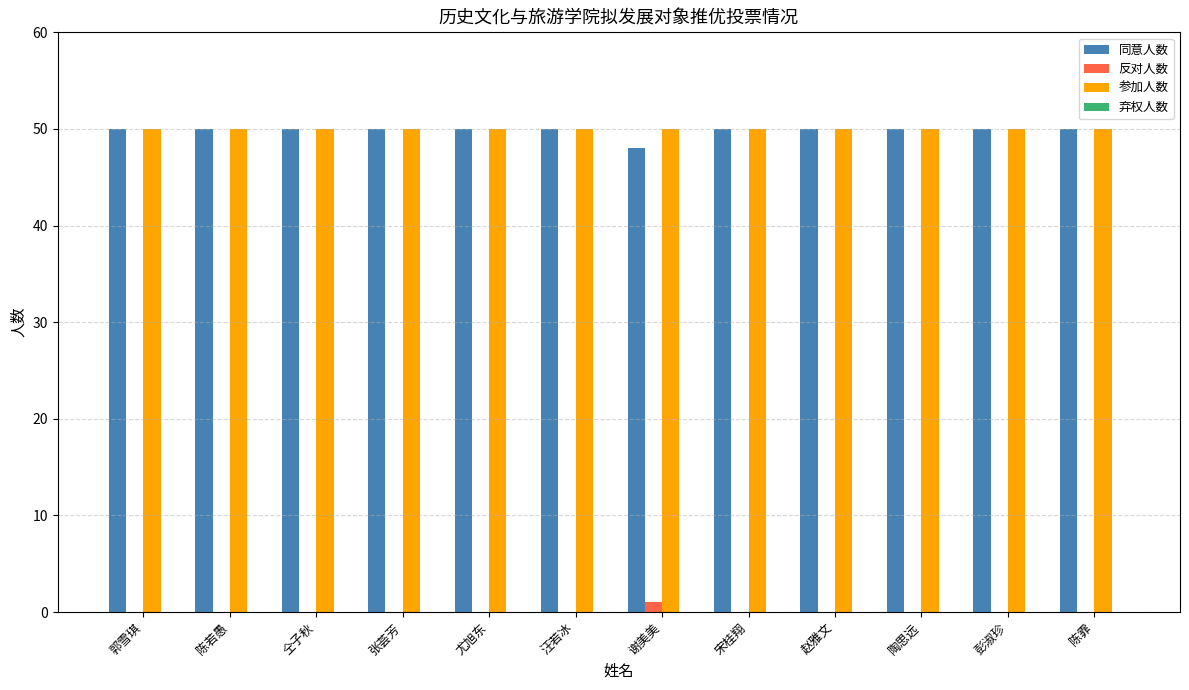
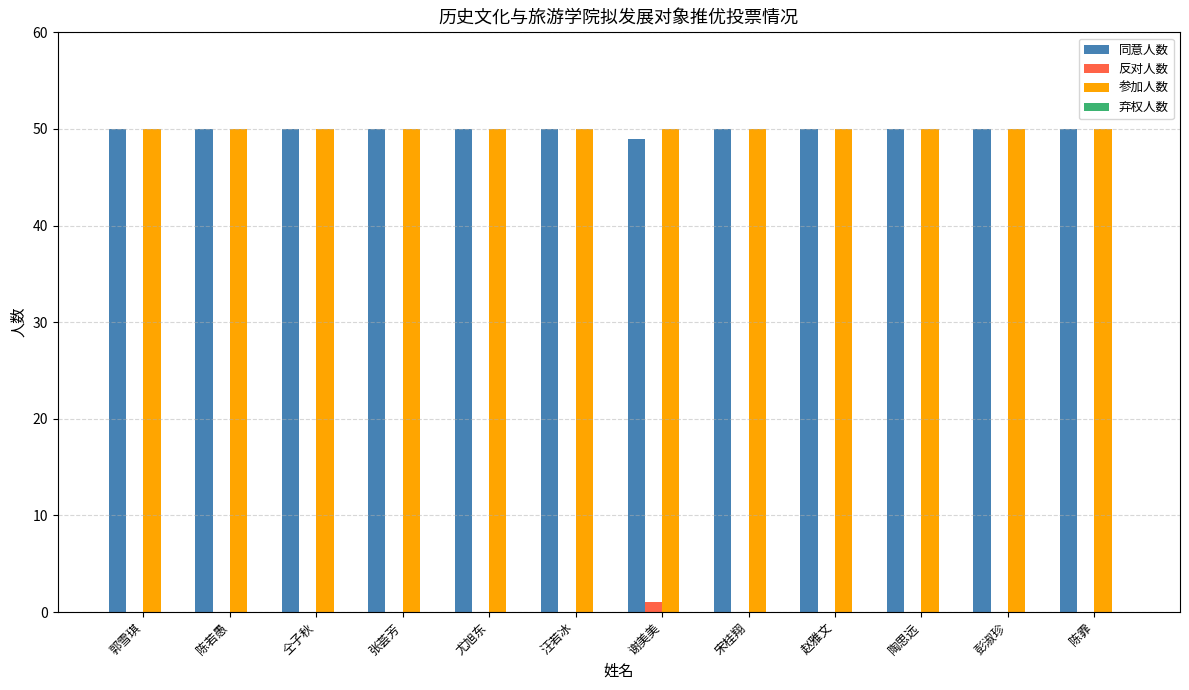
  {
    "同意人数": {
      "郭雪琪": 50,
      "陈若愚": 50,
      "仝子秋": 50,
      "张荟芳": 50,
      "尤旭东": 50,
      "汪若冰": 50,
-     "谢美美": 48,
+     "谢美美": 49,
      "宋桂翔": 50,
      "赵雅文": 50,
      "陶思远": 50,
      "彭淑珍": 50,
      "陈霏": 50
    },
    "反对人数": {
      "郭雪琪": 0,
      "陈若愚": 0,
      "仝子秋": 0,
      "张荟芳": 0,
      "尤旭东": 0,
      "汪若冰": 0,
      "谢美美": 1,
      "宋桂翔": 0,
      "赵雅文": 0,
      "陶思远": 0,
      "彭淑珍": 0,
      "陈霏": 0
    },
    "参加人数": {
      "郭雪琪": 50,
      "陈若愚": 50,
      "仝子秋": 50,
      "张荟芳": 50,
      "尤旭东": 50,
      "汪若冰": 50,
      "谢美美": 50,
      "宋桂翔": 50,
      "赵雅文": 50,
      "陶思远": 50,
      "彭淑珍": 50,
      "陈霏": 50
    },
    "弃权人数": {
      "郭雪琪": 0,
      "陈若愚": 0,
      "仝子秋": 0,
      "张荟芳": 0,
      "尤旭东": 0,
      "汪若冰": 0,
      "谢美美": 0,
      "宋桂翔": 0,
      "赵雅文": 0,
      "陶思远": 0,
      "彭淑珍": 0,
      "陈霏": 0
    }
  }
